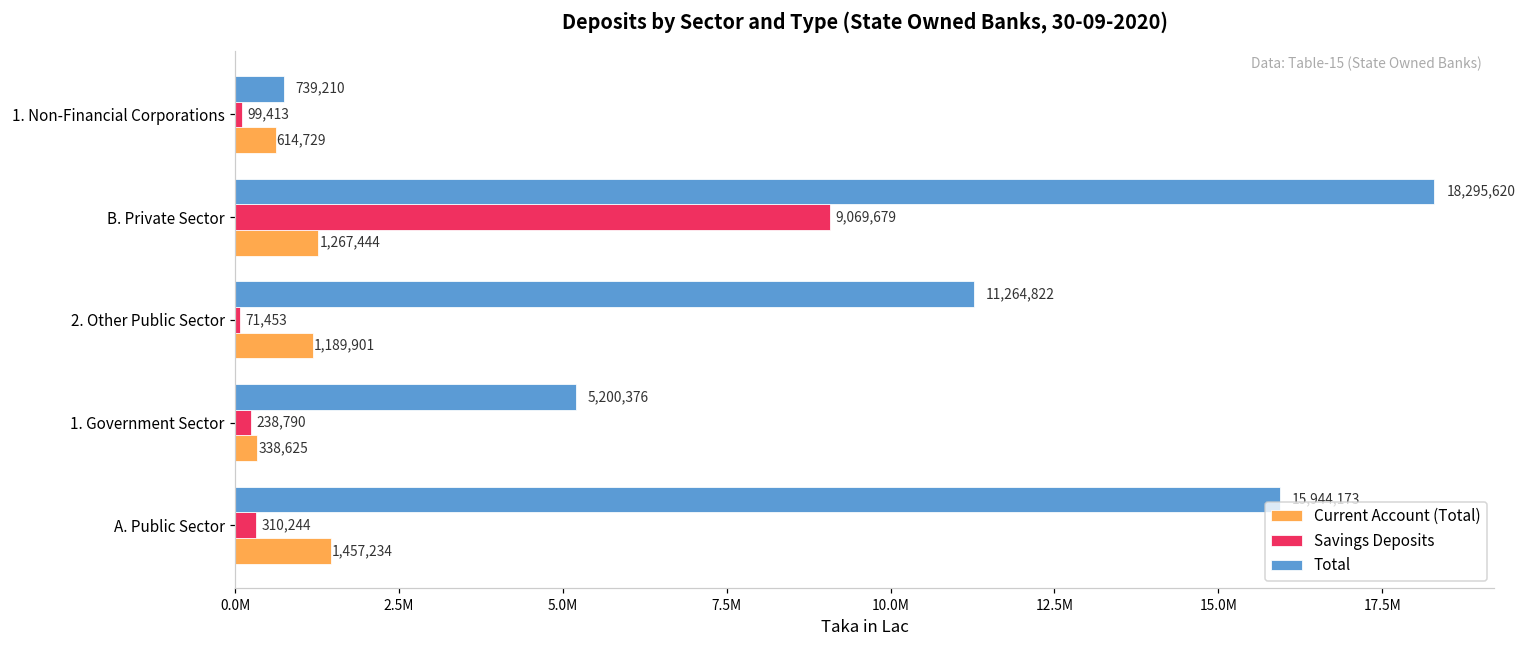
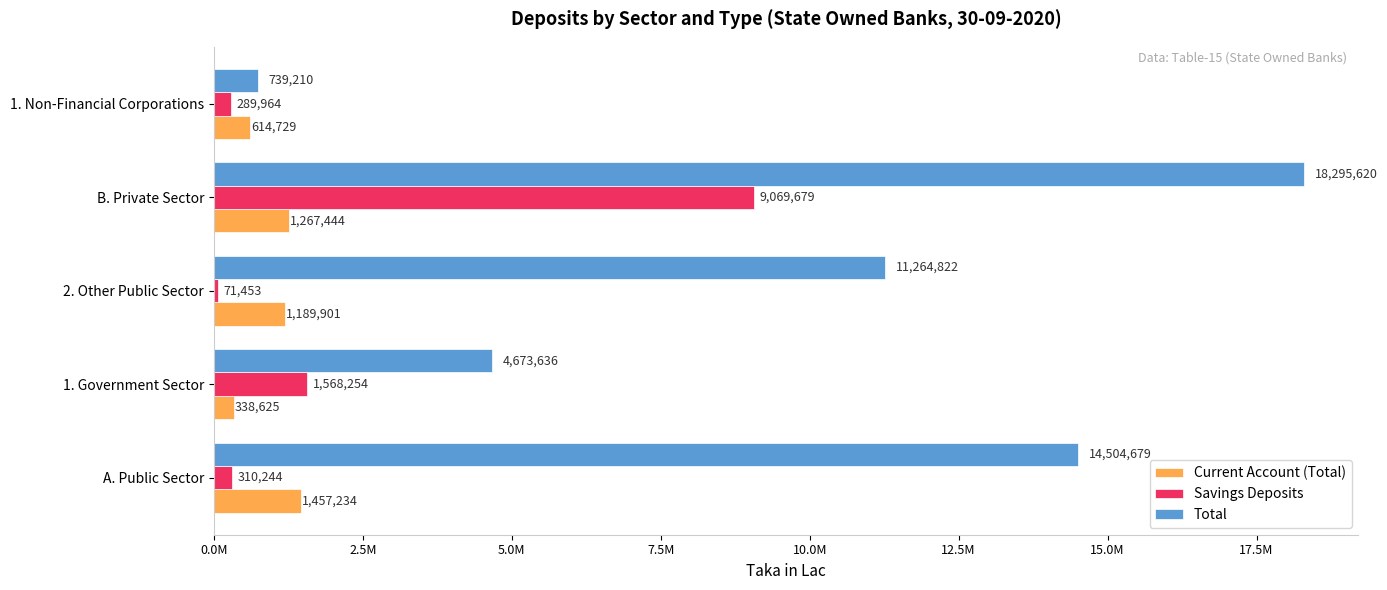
  {
    "Current Account (Total)": {
      "1. Non-Financial Corporations": "614,729",
      "B. Private Sector": "1,267,444",
      "2. Other Public Sector": "1,189,901",
      "1. Government Sector": "338,625",
      "A. Public Sector": "1,457,234"
    },
    "Savings Deposits": {
-     "1. Non-Financial Corporations": "99,413",
+     "1. Non-Financial Corporations": "289,964",
      "B. Private Sector": "9,069,679",
      "2. Other Public Sector": "71,453",
-     "1. Government Sector": "238,790",
+     "1. Government Sector": "1,568,254",
      "A. Public Sector": "310,244"
    },
    "Total": {
      "1. Non-Financial Corporations": "739,210",
      "B. Private Sector": "18,295,620",
      "2. Other Public Sector": "11,264,822",
-     "1. Government Sector": "5,200,376",
-     "A. Public Sector": "15,944,173"
+     "1. Government Sector": "4,673,636",
+     "A. Public Sector": "14,504,679"
    }
  }
